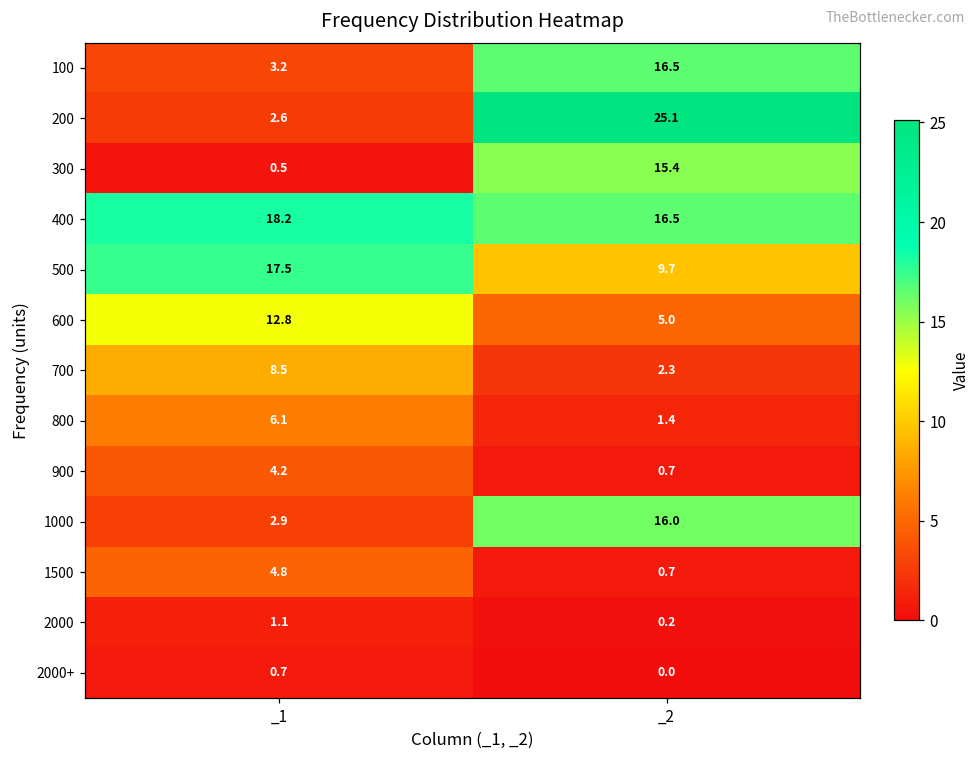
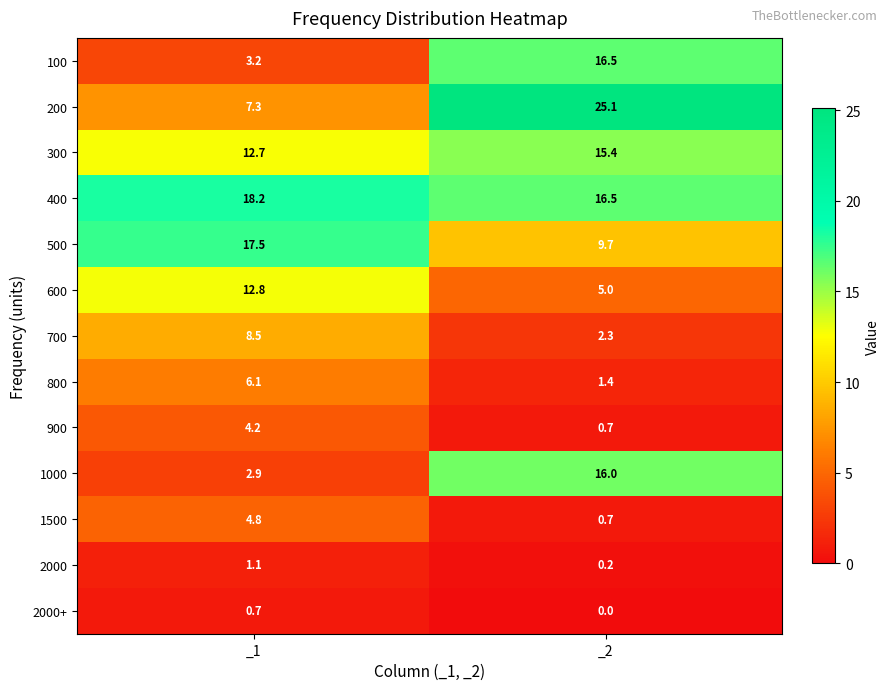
  {
    "100": {
      "_1": 3.2,
      "_2": 16.5
    },
    "200": {
-     "_1": 2.6,
+     "_1": 7.3,
      "_2": 25.1
    },
    "300": {
-     "_1": 0.5,
+     "_1": 12.7,
      "_2": 15.4
    },
    "400": {
      "_1": 18.2,
      "_2": 16.5
    },
    "500": {
      "_1": 17.5,
      "_2": 9.7
    },
    "600": {
      "_1": 12.8,
      "_2": 5.0
    },
    "700": {
      "_1": 8.5,
      "_2": 2.3
    },
    "800": {
      "_1": 6.1,
      "_2": 1.4
    },
    "900": {
      "_1": 4.2,
      "_2": 0.7
    },
    "1000": {
      "_1": 2.9,
      "_2": 16.0
    },
    "1500": {
      "_1": 4.8,
      "_2": 0.7
    },
    "2000": {
      "_1": 1.1,
      "_2": 0.2
    },
    "2000+": {
      "_1": 0.7,
      "_2": 0.0
    }
  }
